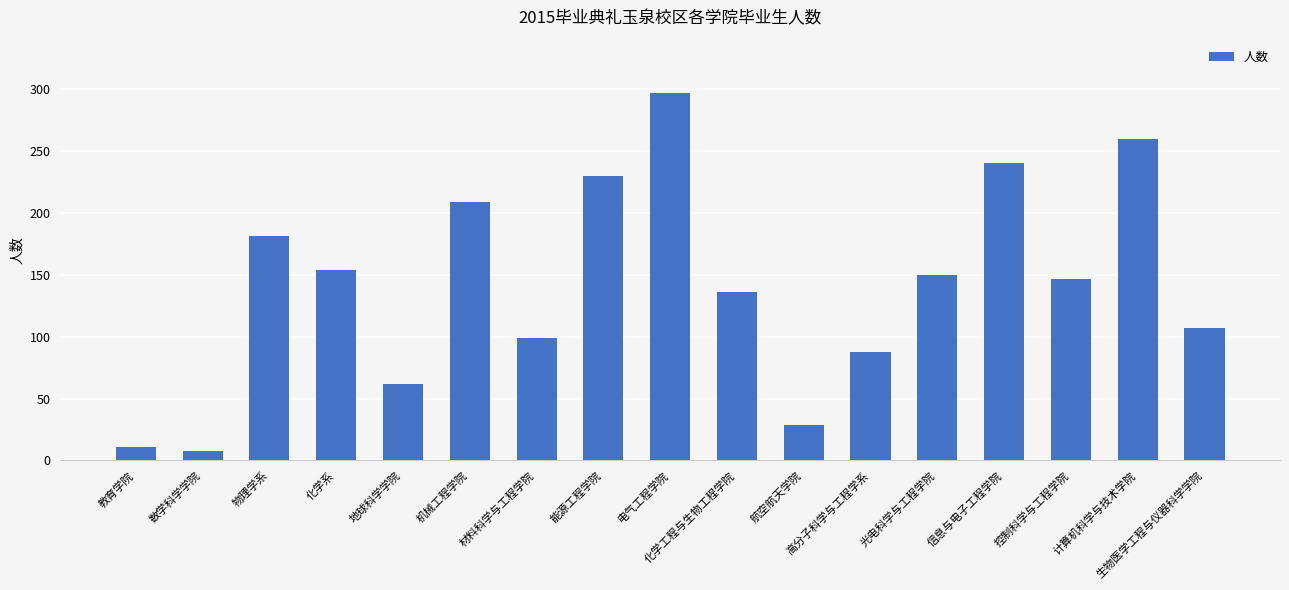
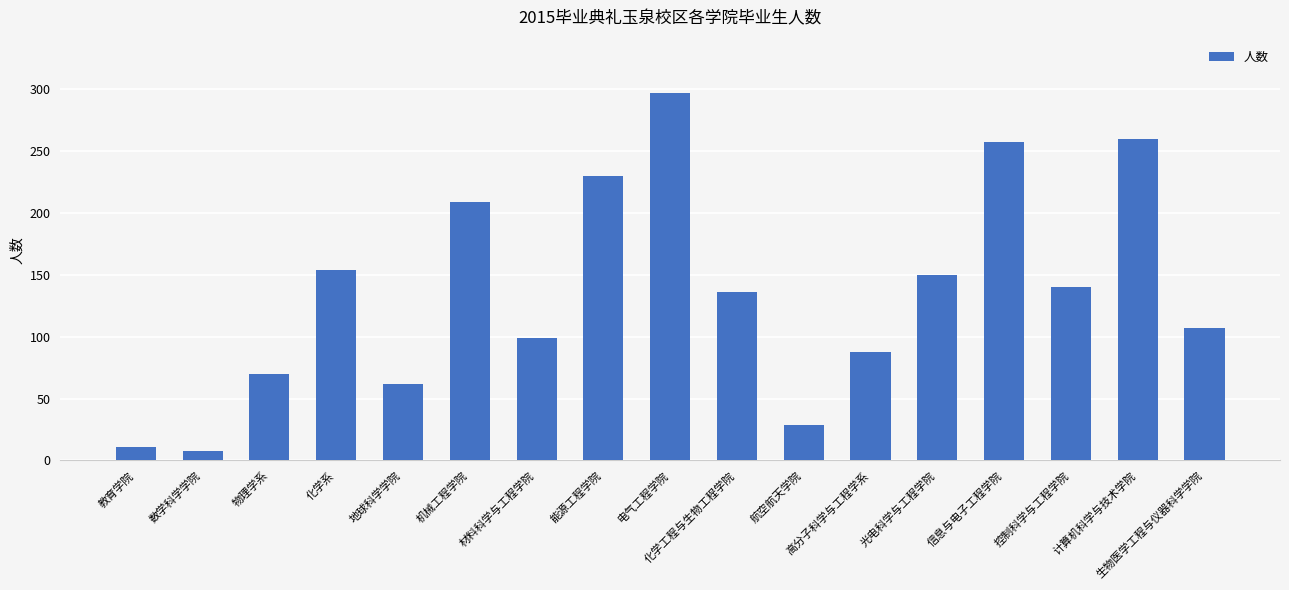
  {
    "教育学院": 11,
    "数学科学学院": 8,
-   "物理学系": 181,
+   "物理学系": 70,
    "化学系": 154,
    "地球科学学院": 62,
    "机械工程学院": 209,
    "材料科学与工程学院": 99,
    "能源工程学院": 230,
    "电气工程学院": 297,
    "化学工程与生物工程学院": 136,
    "航空航天学院": 29,
    "高分子科学与工程学系": 88,
    "光电科学与工程学院": 150,
-   "信息与电子工程学院": 240,
-   "控制科学与工程学院": 147,
+   "信息与电子工程学院": 257,
+   "控制科学与工程学院": 140,
    "计算机科学与技术学院": 260,
    "生物医学工程与仪器科学学院": 107
  }
